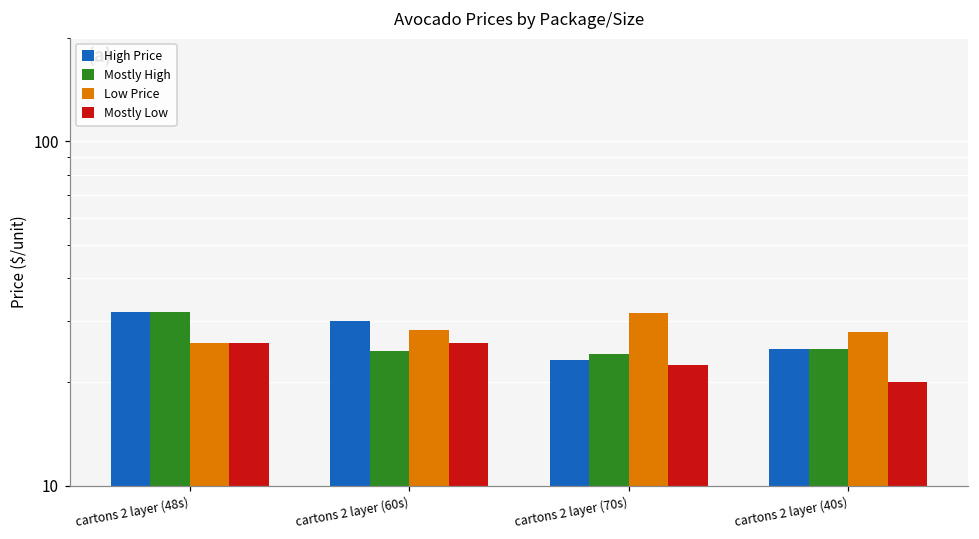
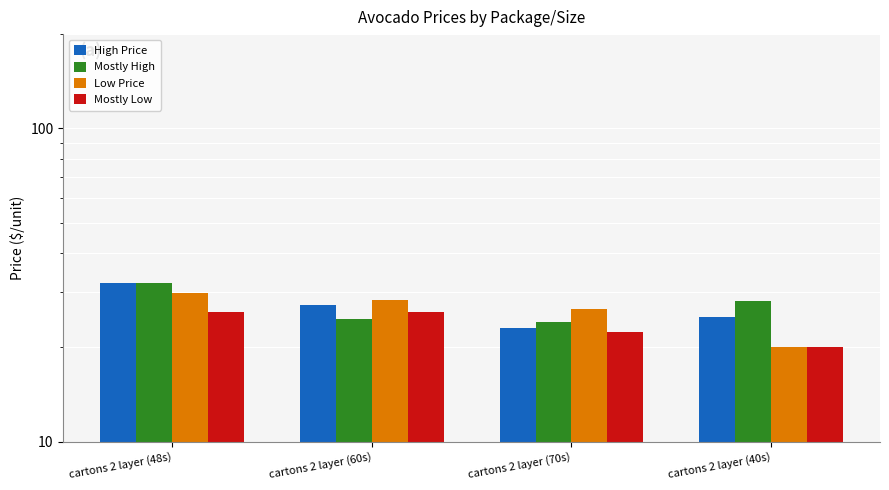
  {
    "High Price": {
      "cartons 2 layer (48s)": 32,
-     "cartons 2 layer (60s)": 30,
+     "cartons 2 layer (60s)": 27,
      "cartons 2 layer (70s)": 23,
      "cartons 2 layer (40s)": 25
    },
    "Mostly High": {
      "cartons 2 layer (48s)": 32,
      "cartons 2 layer (60s)": 25,
      "cartons 2 layer (70s)": 24,
-     "cartons 2 layer (40s)": 25
+     "cartons 2 layer (40s)": 28
    },
    "Low Price": {
-     "cartons 2 layer (48s)": 26,
+     "cartons 2 layer (48s)": 30,
      "cartons 2 layer (60s)": 28,
-     "cartons 2 layer (70s)": 32,
-     "cartons 2 layer (40s)": 28
+     "cartons 2 layer (70s)": 27,
+     "cartons 2 layer (40s)": 20
    },
    "Mostly Low": {
      "cartons 2 layer (48s)": 26,
      "cartons 2 layer (60s)": 26,
      "cartons 2 layer (70s)": 22,
      "cartons 2 layer (40s)": 20
    }
  }
